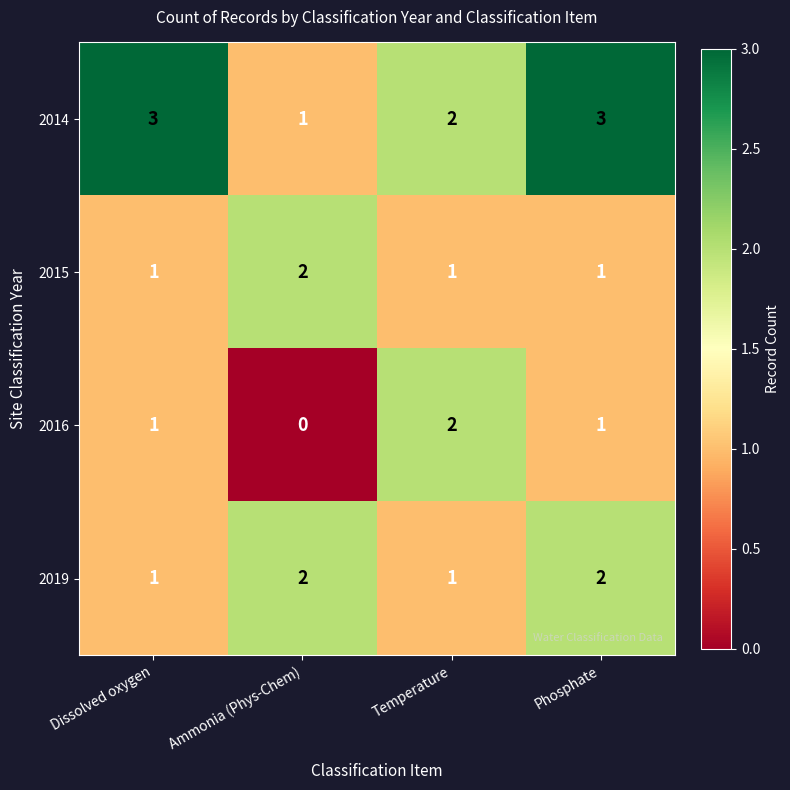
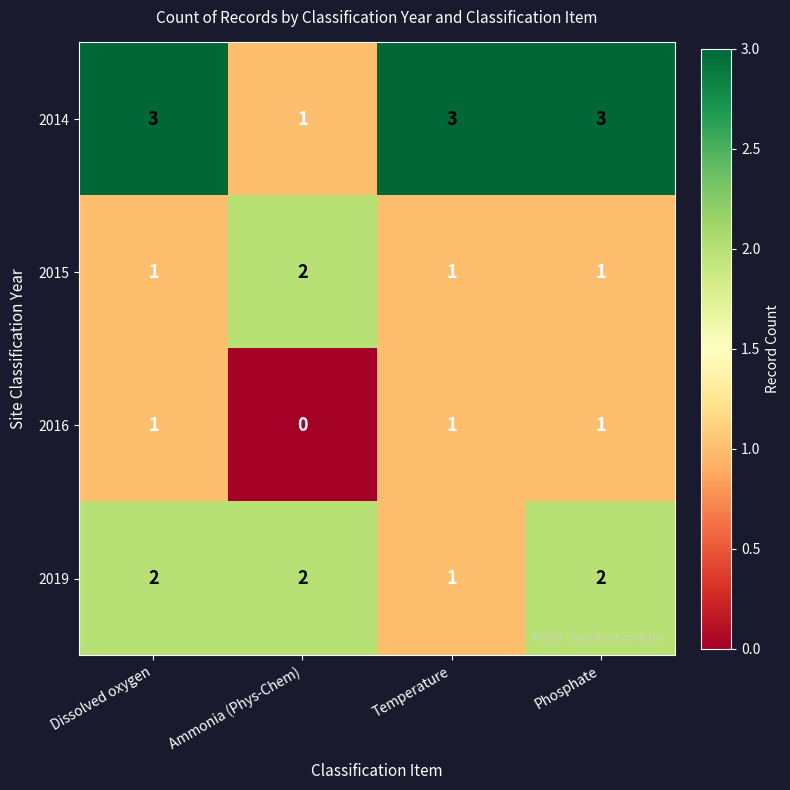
  {
    "2014": {
      "Dissolved oxygen": 3,
      "Ammonia (Phys-Chem)": 1,
-     "Temperature": 2,
+     "Temperature": 3,
      "Phosphate": 3
    },
    "2015": {
      "Dissolved oxygen": 1,
      "Ammonia (Phys-Chem)": 2,
      "Temperature": 1,
      "Phosphate": 1
    },
    "2016": {
      "Dissolved oxygen": 1,
      "Ammonia (Phys-Chem)": 0,
-     "Temperature": 2,
+     "Temperature": 1,
      "Phosphate": 1
    },
    "2019": {
-     "Dissolved oxygen": 1,
+     "Dissolved oxygen": 2,
      "Ammonia (Phys-Chem)": 2,
      "Temperature": 1
    }
  }
